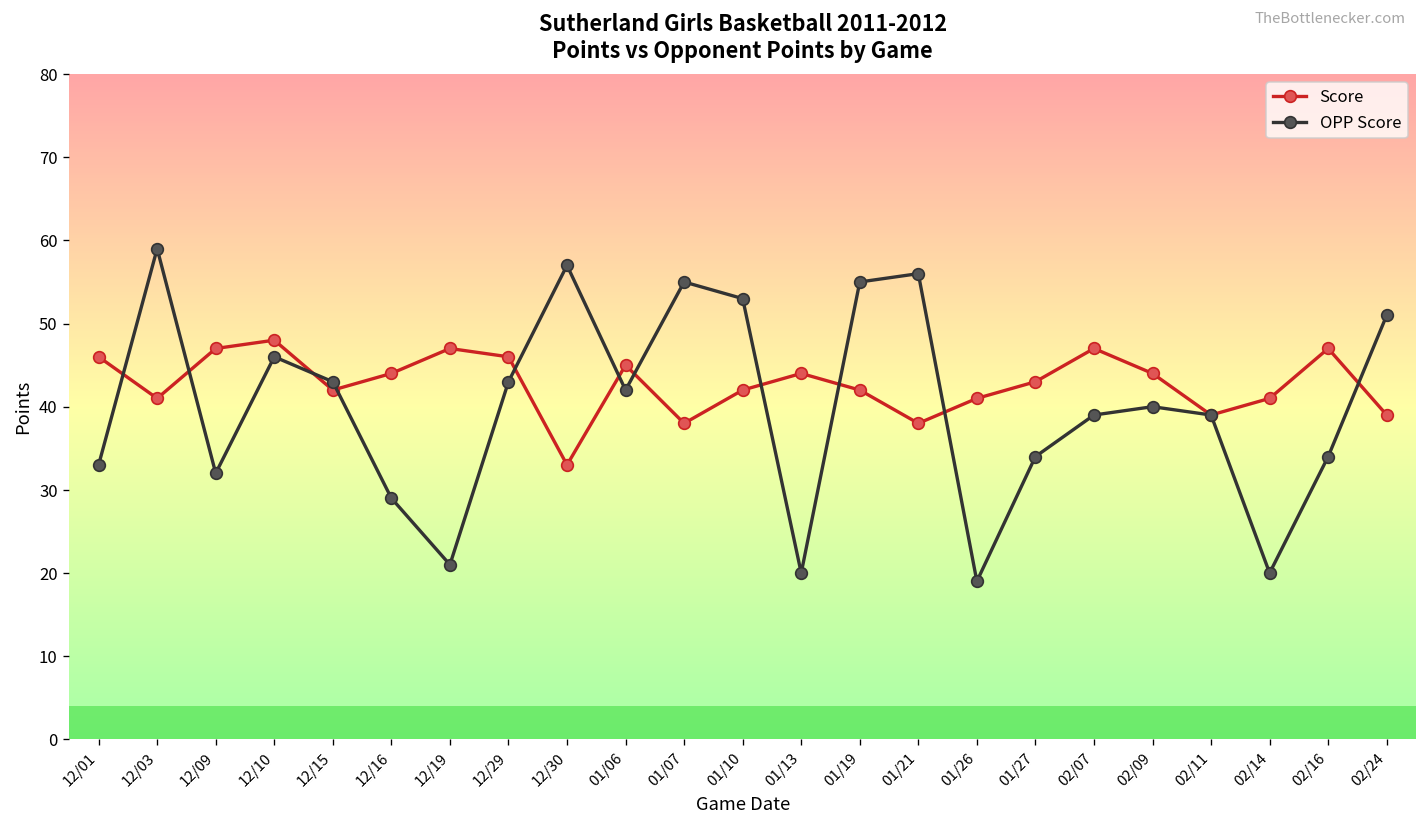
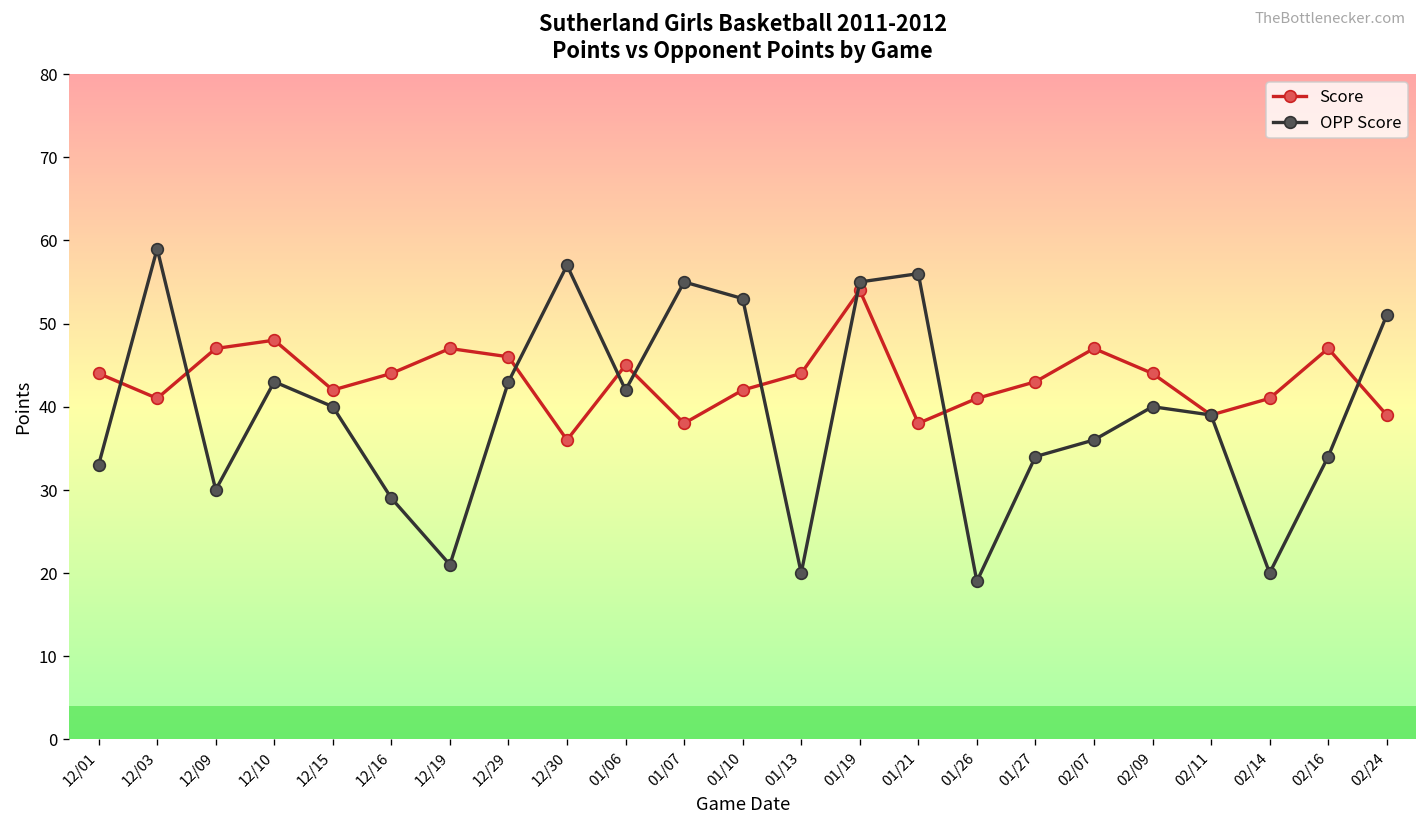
  {
    "Score": {
-     "12/01": 46,
+     "12/01": 44,
      "12/03": 41,
      "12/09": 47,
      "12/10": 48,
      "12/15": 42,
      "12/16": 44,
      "12/19": 47,
      "12/29": 46,
-     "12/30": 33,
+     "12/30": 36,
      "01/06": 45,
      "01/07": 38,
      "01/10": 42,
      "01/13": 44,
-     "01/19": 42,
+     "01/19": 54,
      "01/21": 38,
      "01/26": 41,
      "01/27": 43,
      "02/07": 47,
      "02/09": 44,
      "02/14": 41,
      "02/16": 47,
      "02/24": 39
    },
    "OPP Score": {
      "12/01": 33,
      "12/03": 59,
-     "12/09": 32,
-     "12/10": 46,
-     "12/15": 43,
+     "12/09": 30,
+     "12/10": 43,
+     "12/15": 40,
      "12/16": 29,
      "12/19": 21,
      "12/29": 43,
      "12/30": 57,
      "01/06": 42,
      "01/07": 55,
      "01/10": 53,
      "01/13": 20,
      "01/19": 55,
      "01/21": 56,
      "01/26": 19,
      "01/27": 34,
-     "02/07": 39,
+     "02/07": 36,
      "02/09": 40,
      "02/14": 20,
      "02/16": 34,
      "02/24": 51
    }
  }
